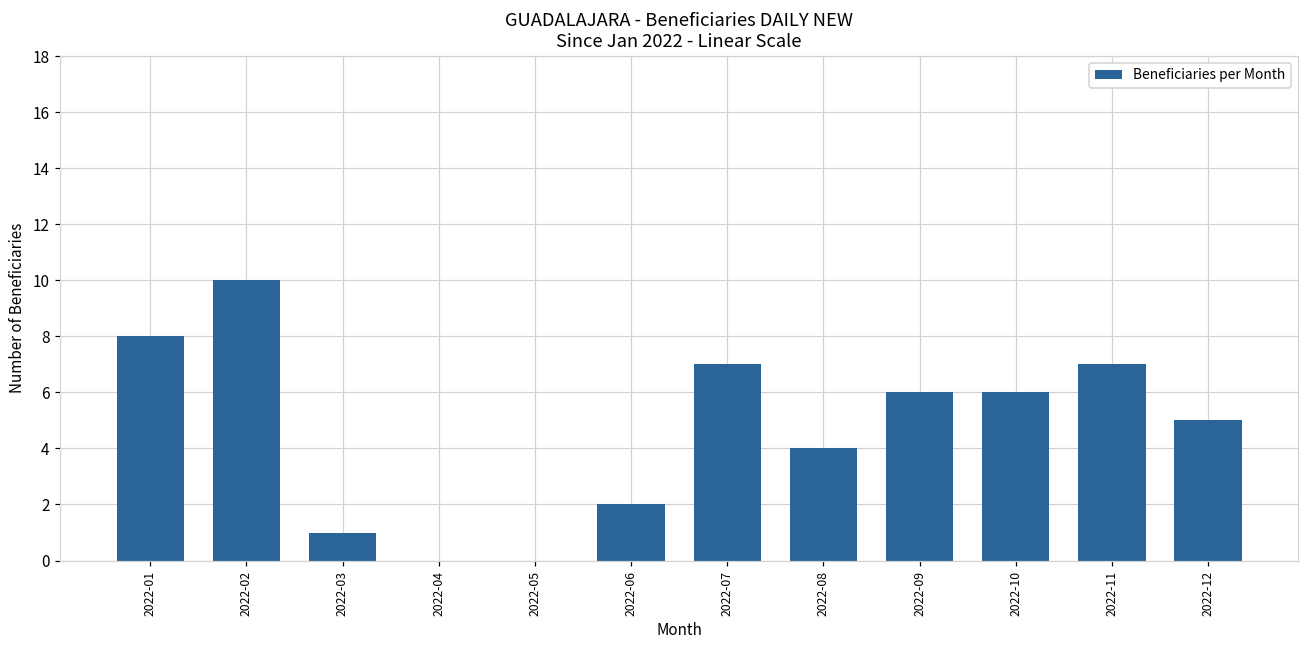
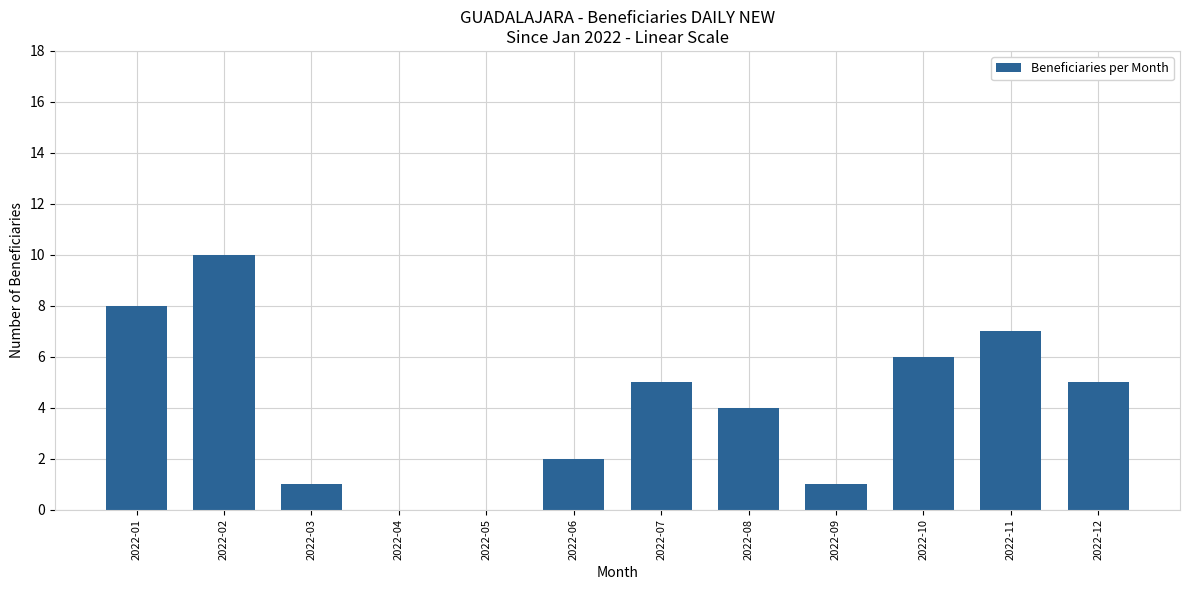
  {
    "2022-01": 8,
    "2022-02": 10,
    "2022-03": 1,
    "2022-04": 0,
    "2022-05": 0,
    "2022-06": 2,
-   "2022-07": 7,
+   "2022-07": 5,
    "2022-08": 4,
-   "2022-09": 6,
+   "2022-09": 1,
    "2022-10": 6,
    "2022-11": 7,
    "2022-12": 5
  }
